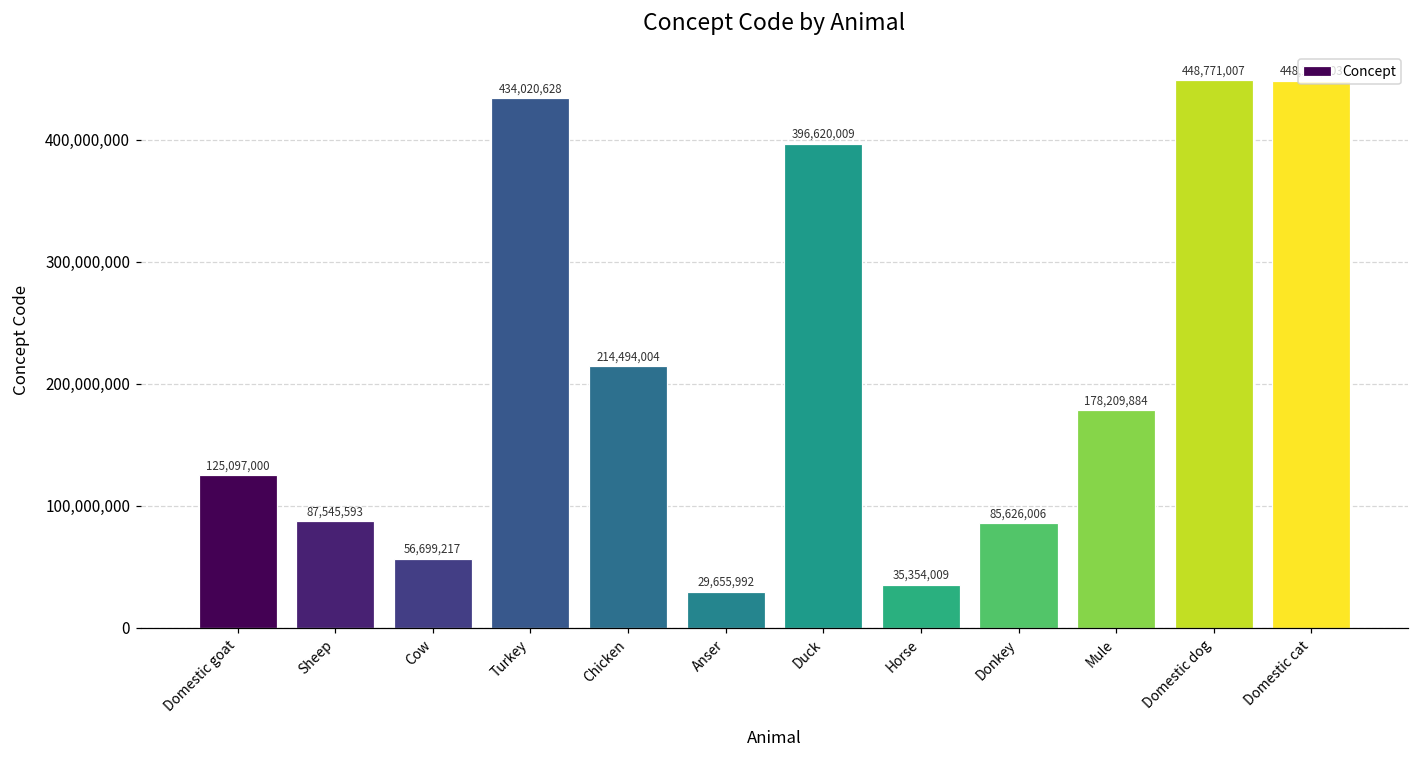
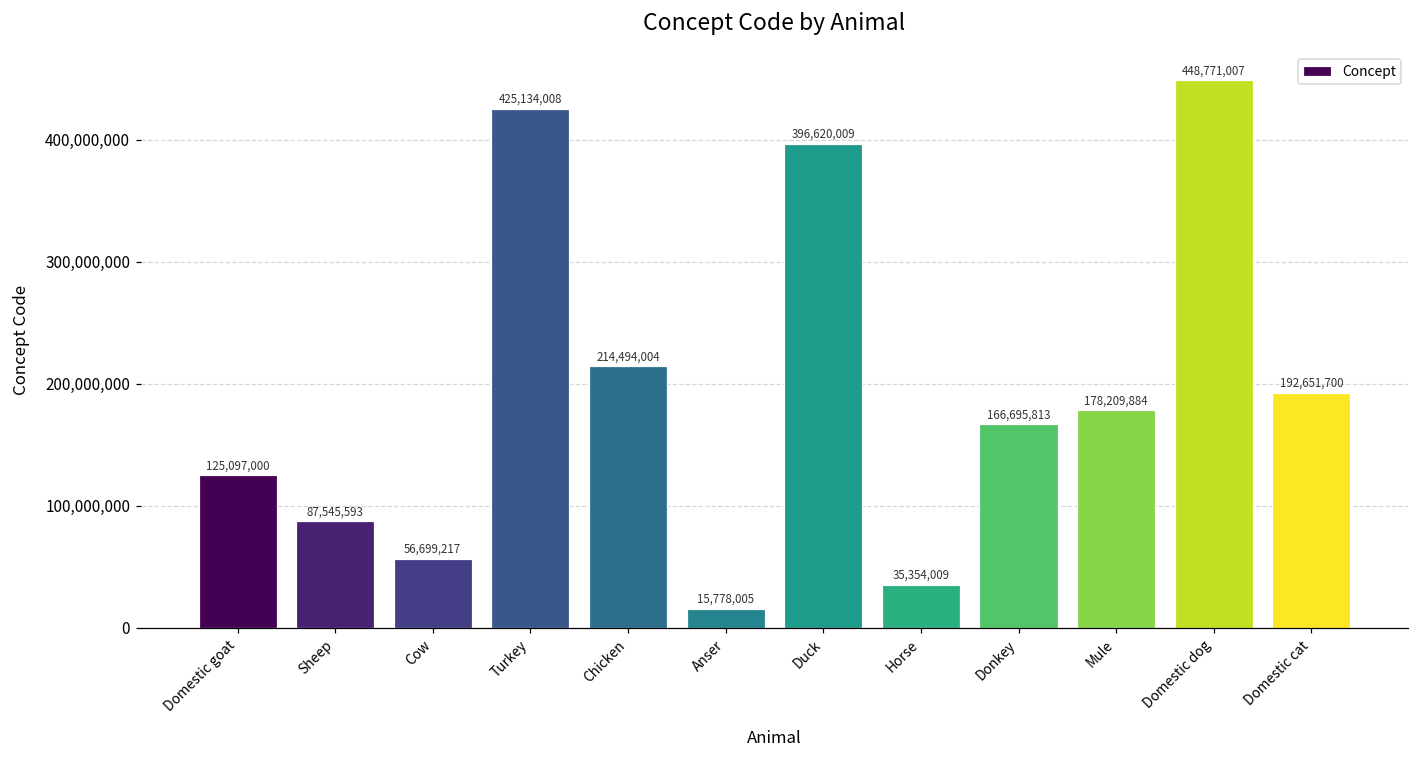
  {
    "Domestic goat": "125,097,000",
    "Sheep": "87,545,593",
    "Cow": "56,699,217",
-   "Turkey": "434,020,628",
+   "Turkey": "425,134,008",
    "Chicken": "214,494,004",
-   "Anser": "29,655,992",
+   "Anser": "15,778,005",
    "Duck": "396,620,009",
    "Horse": "35,354,009",
-   "Donkey": "85,626,006",
+   "Donkey": "166,695,813",
    "Mule": "178,209,884",
    "Domestic dog": "448,771,007",
-   "Domestic cat": "448,169,003"
+   "Domestic cat": "192,651,700"
  }
